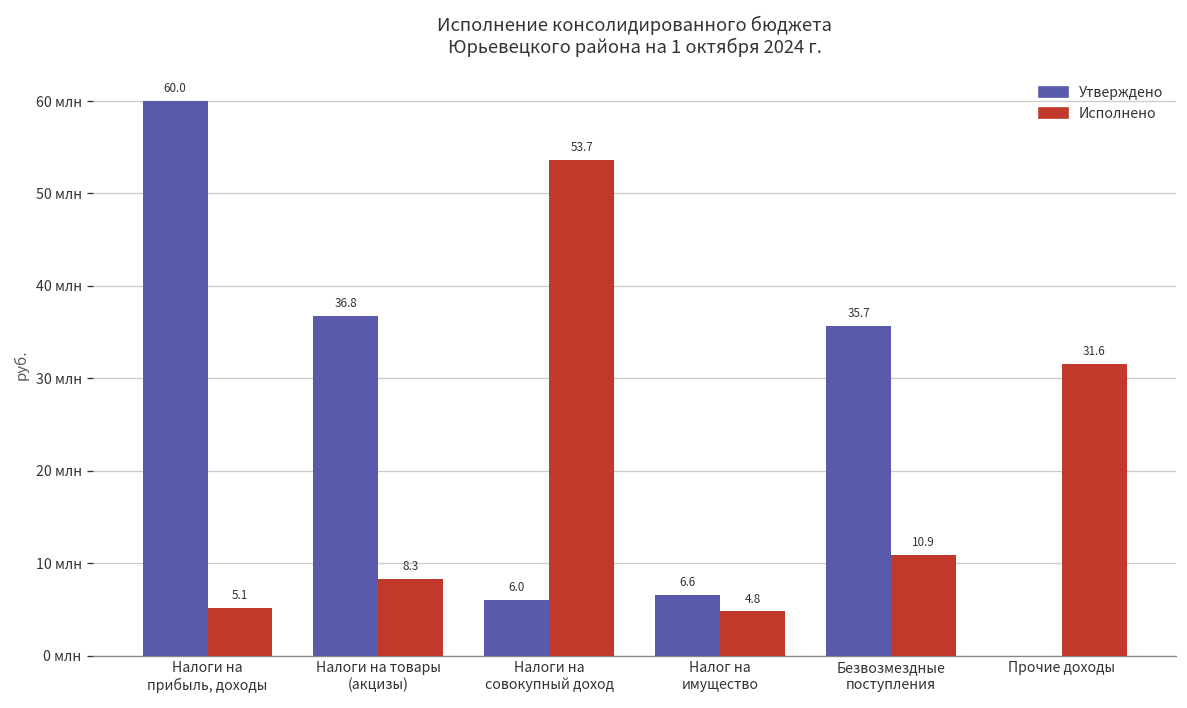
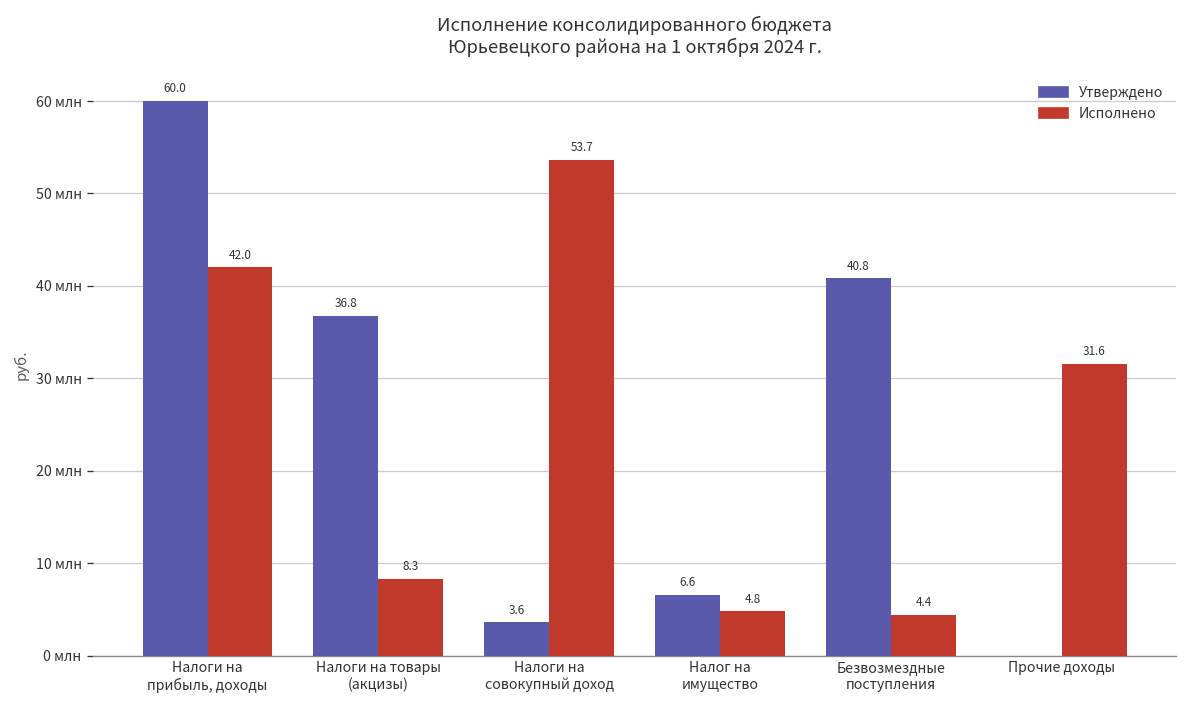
  {
    "Утверждено": {
-     "Налоги на совокупный доход": 6.0,
-     "Безвозмездные поступления": 35.7
+     "Налоги на совокупный доход": 3.6,
+     "Безвозмездные поступления": 40.8
    },
    "Исполнено": {
-     "Налоги на прибыль, доходы": 5.1,
-     "Безвозмездные поступления": 10.9
+     "Налоги на прибыль, доходы": 42.0,
+     "Безвозмездные поступления": 4.4
    }
  }
